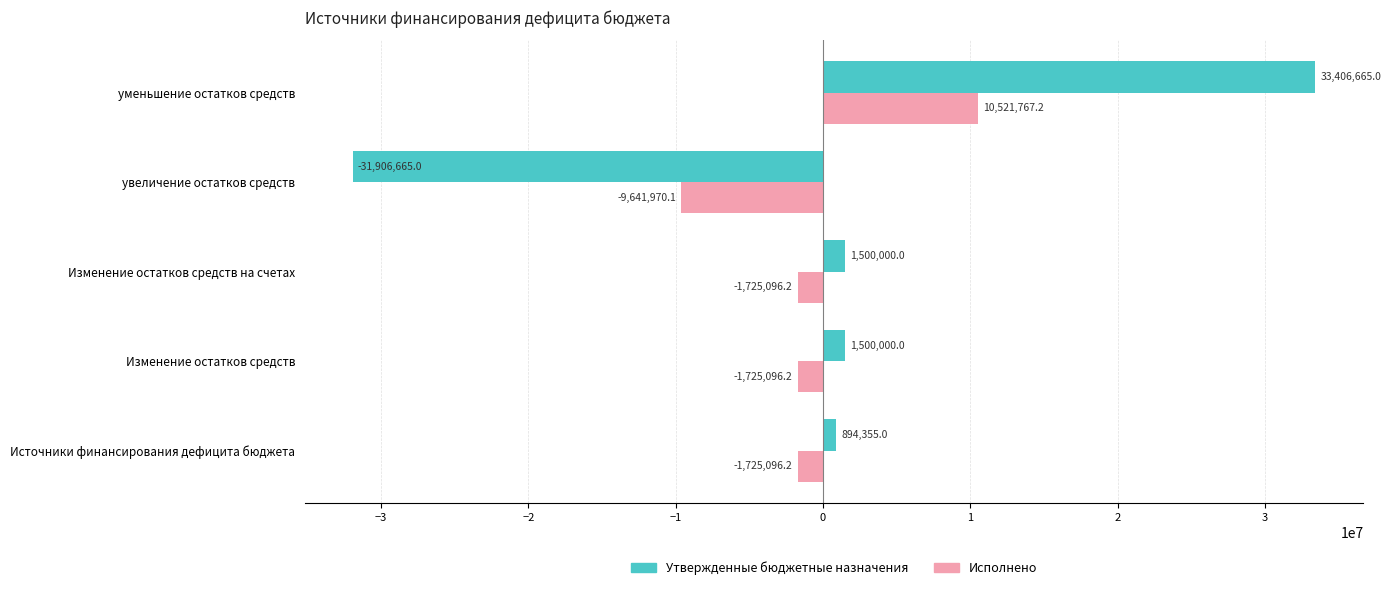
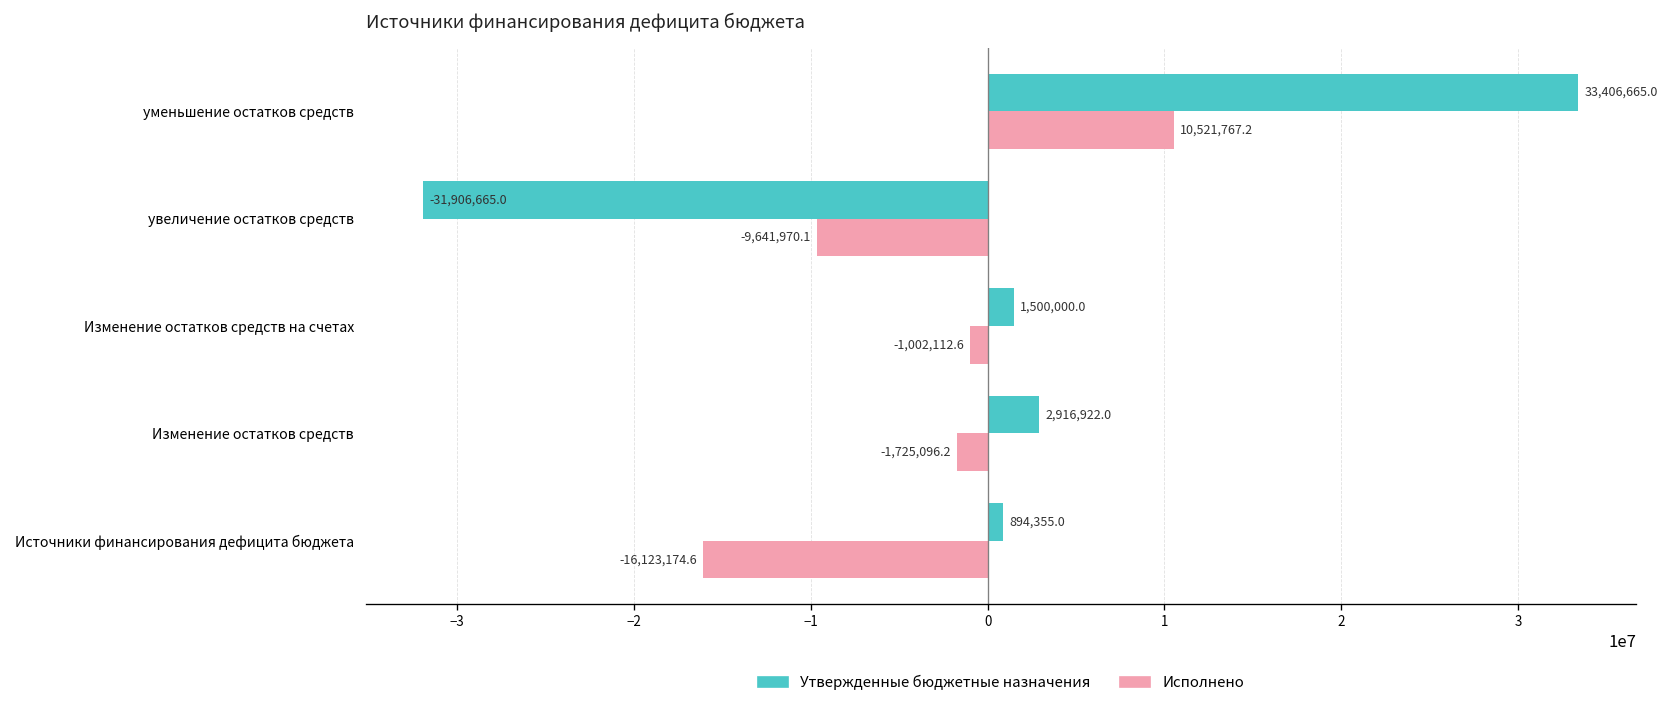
  {
    "Утвержденные бюджетные назначения": {
      "уменьшение остатков средств": "33,406,665.0",
      "увеличение остатков средств": "-31,906,665.0",
      "Изменение остатков средств на счетах": "1,500,000.0",
-     "Изменение остатков средств": "1,500,000.0",
+     "Изменение остатков средств": "2,916,922.0",
      "Источники финансирования дефицита бюджета": "894,355.0"
    },
    "Исполнено": {
      "уменьшение остатков средств": "10,521,767.2",
      "увеличение остатков средств": "-9,641,970.1",
-     "Изменение остатков средств на счетах": "-1,725,096.2",
+     "Изменение остатков средств на счетах": "-1,002,112.6",
      "Изменение остатков средств": "-1,725,096.2",
-     "Источники финансирования дефицита бюджета": "-1,725,096.2"
+     "Источники финансирования дефицита бюджета": "-16,123,174.6"
    }
  }
